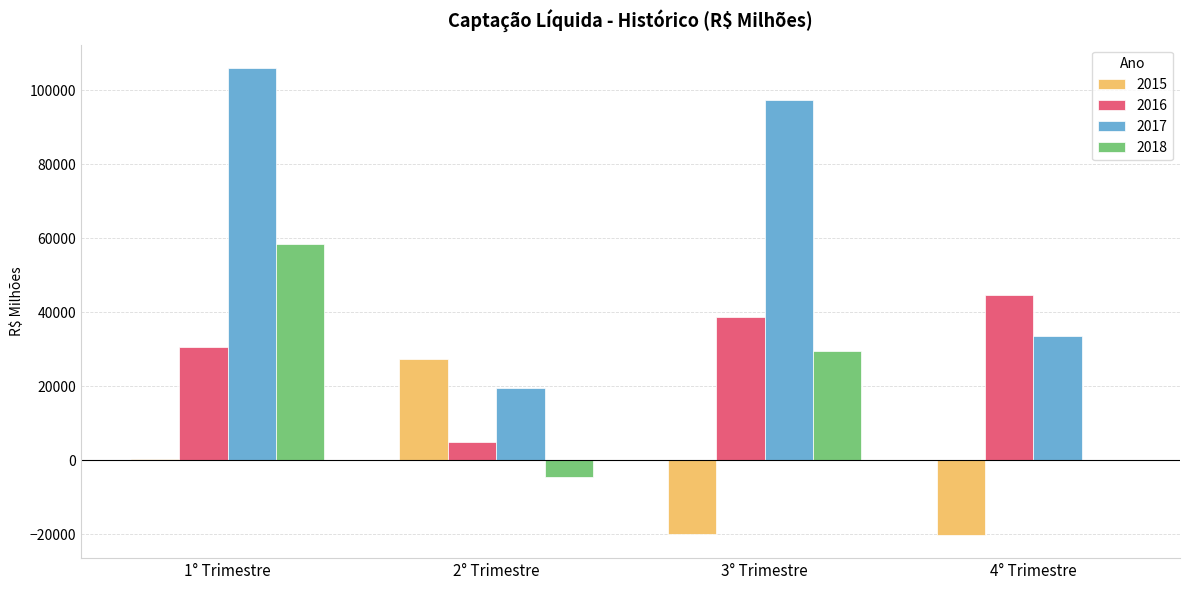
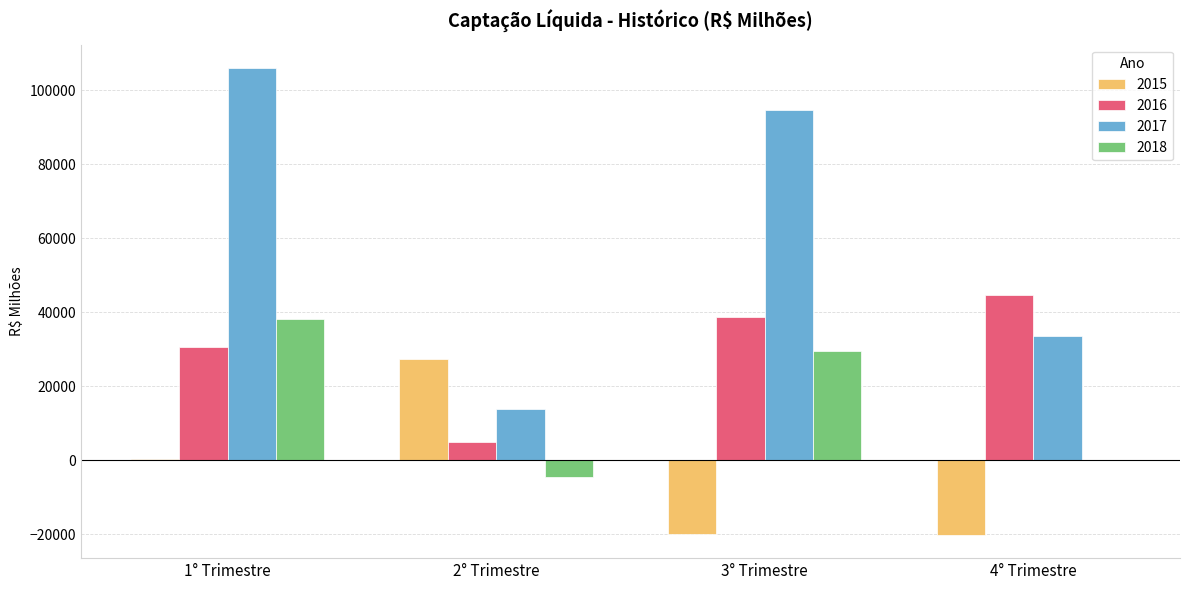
  {
    "2015": {
      "2° Trimestre": 27000,
      "3° Trimestre": -20000,
      "4° Trimestre": -20000
    },
    "2016": {
      "1° Trimestre": 31000,
      "2° Trimestre": 5000,
      "3° Trimestre": 39000,
      "4° Trimestre": 45000
    },
    "2017": {
      "1° Trimestre": 106000,
-     "2° Trimestre": 19000,
-     "3° Trimestre": 97000,
+     "2° Trimestre": 14000,
+     "3° Trimestre": 95000,
      "4° Trimestre": 34000
    },
    "2018": {
-     "1° Trimestre": 59000,
+     "1° Trimestre": 38000,
      "2° Trimestre": -5000,
      "3° Trimestre": 29000,
      "4° Trimestre": 0
    }
  }
